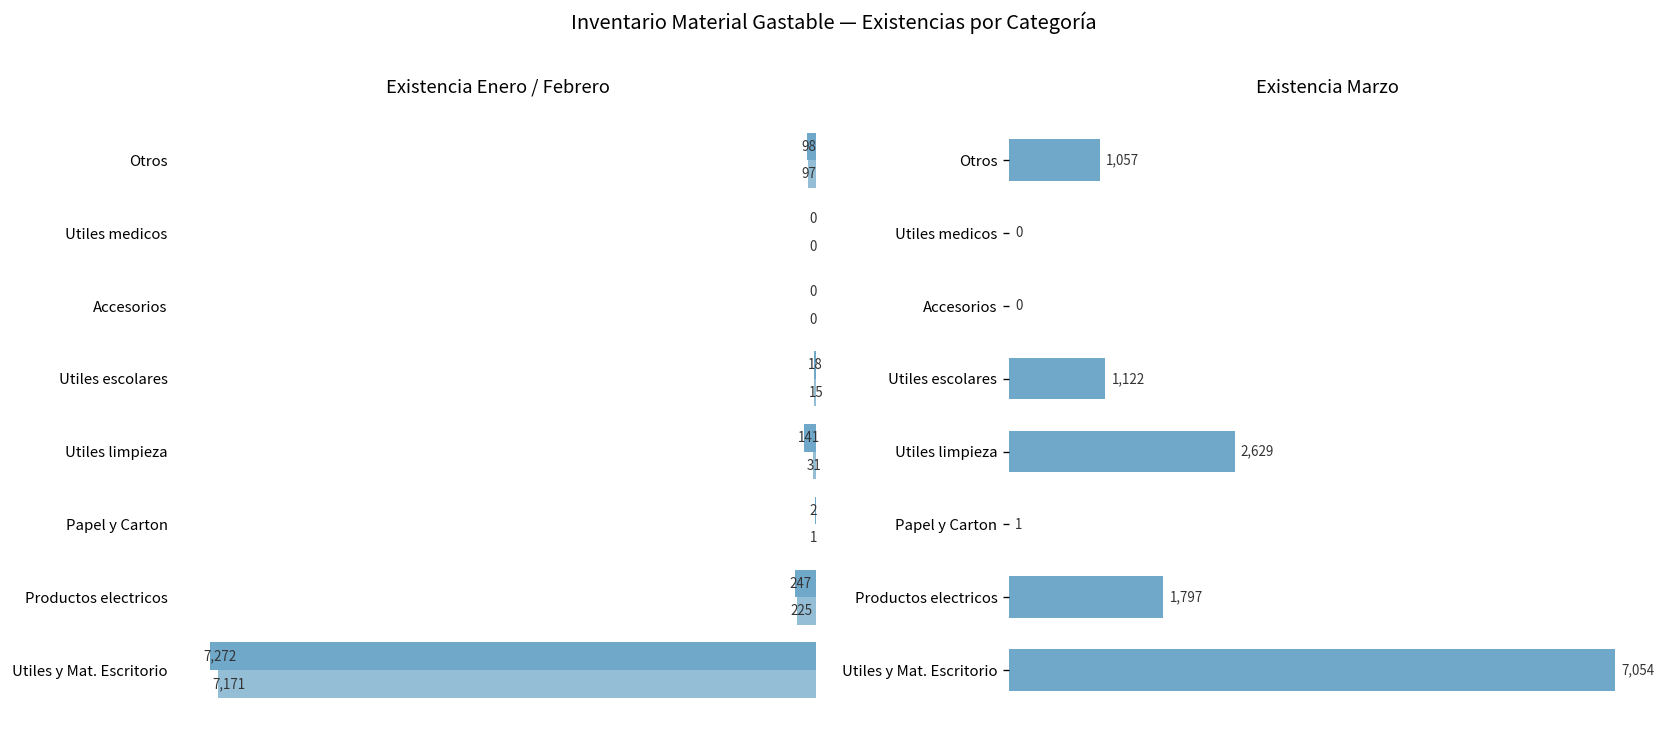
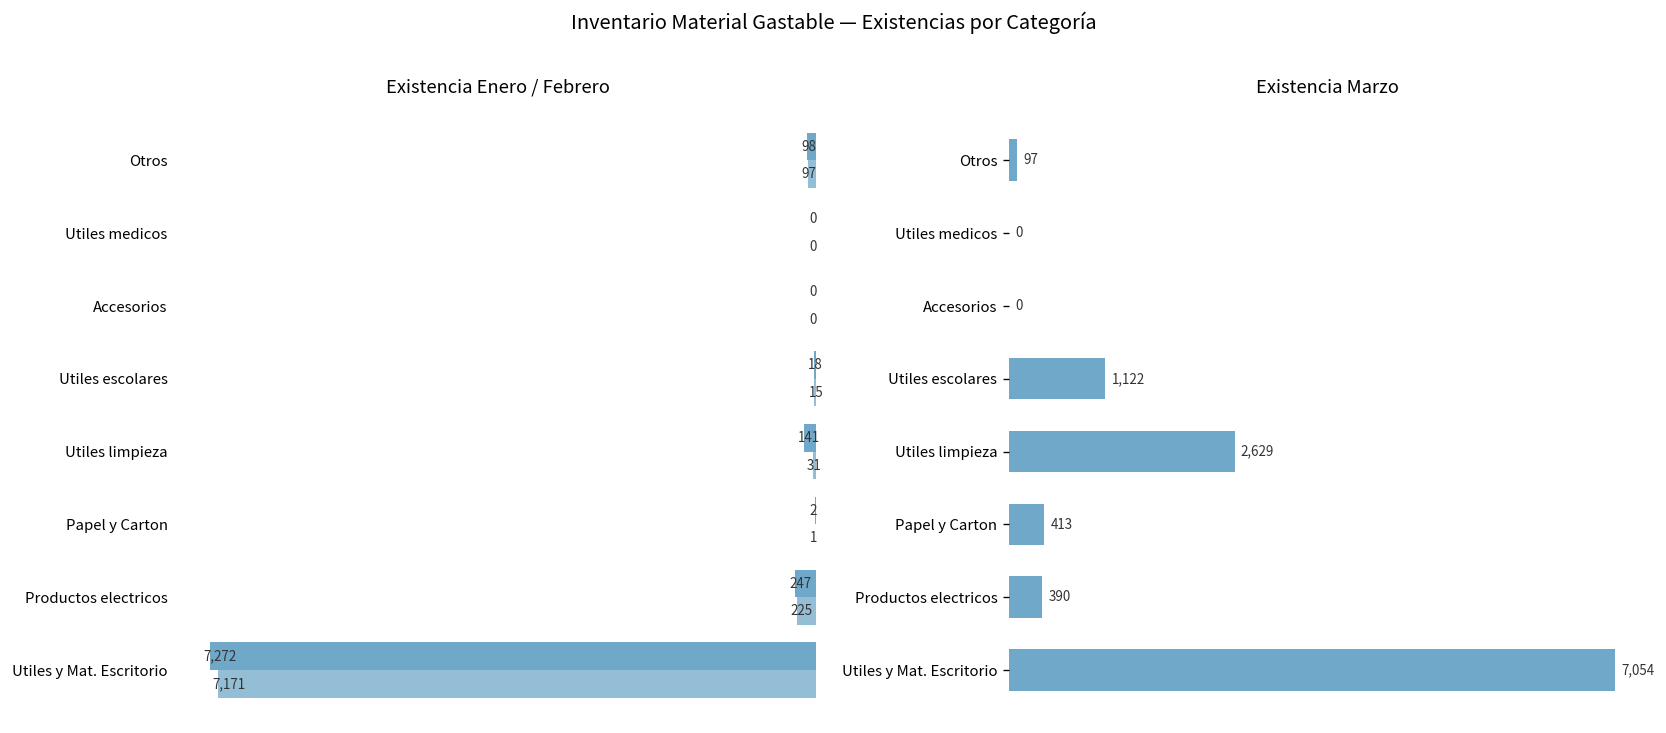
  {
    "Existencia Marzo": {
-     "Otros": "1,057",
+     "Otros": "97",
      "Utiles medicos": "0",
      "Accesorios": "0",
      "Utiles escolares": "1,122",
      "Utiles limpieza": "2,629",
-     "Papel y Carton": "1",
-     "Productos electricos": "1,797",
+     "Papel y Carton": "413",
+     "Productos electricos": "390",
      "Utiles y Mat. Escritorio": "7,054"
    }
  }
